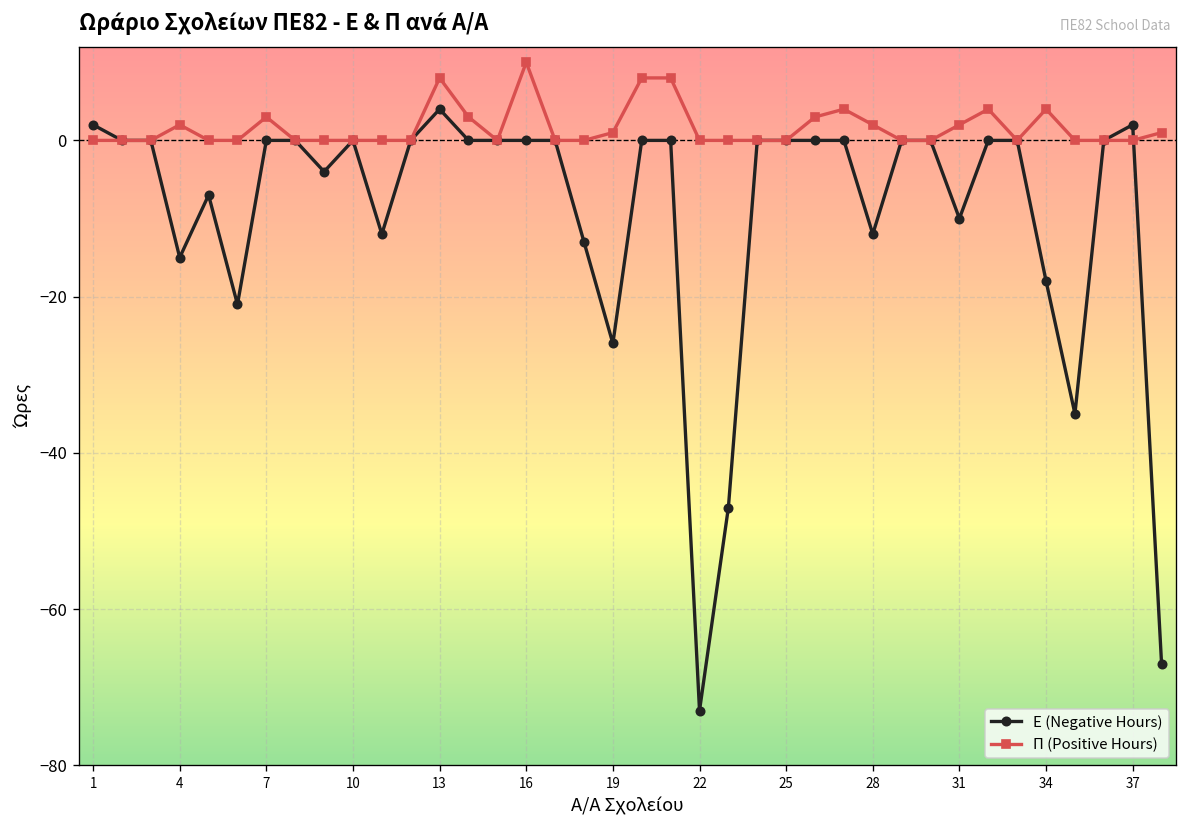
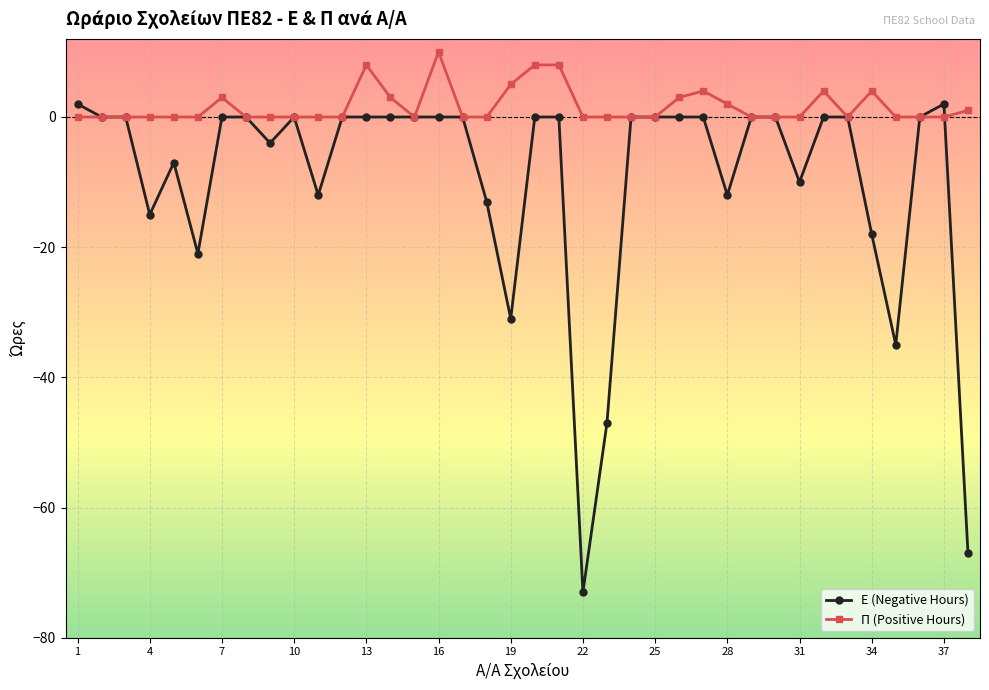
  {
    "Ε (Negative Hours)": {
      "1": 2,
      "4": -15,
      "7": 0,
-     "13": 4,
+     "13": 0,
      "16": 0,
-     "19": -26,
+     "19": -31,
      "22": -73,
      "28": -12,
      "31": -10,
      "34": -18,
      "37": 2
    },
    "Π (Positive Hours)": {
      "1": 0,
-     "4": 2,
+     "4": 0,
      "7": 3,
      "13": 8,
      "16": 10,
-     "19": 1,
+     "19": 5,
      "22": 0,
      "28": 2,
-     "31": 2,
+     "31": 0,
      "34": 4,
      "37": 0
    }
  }
